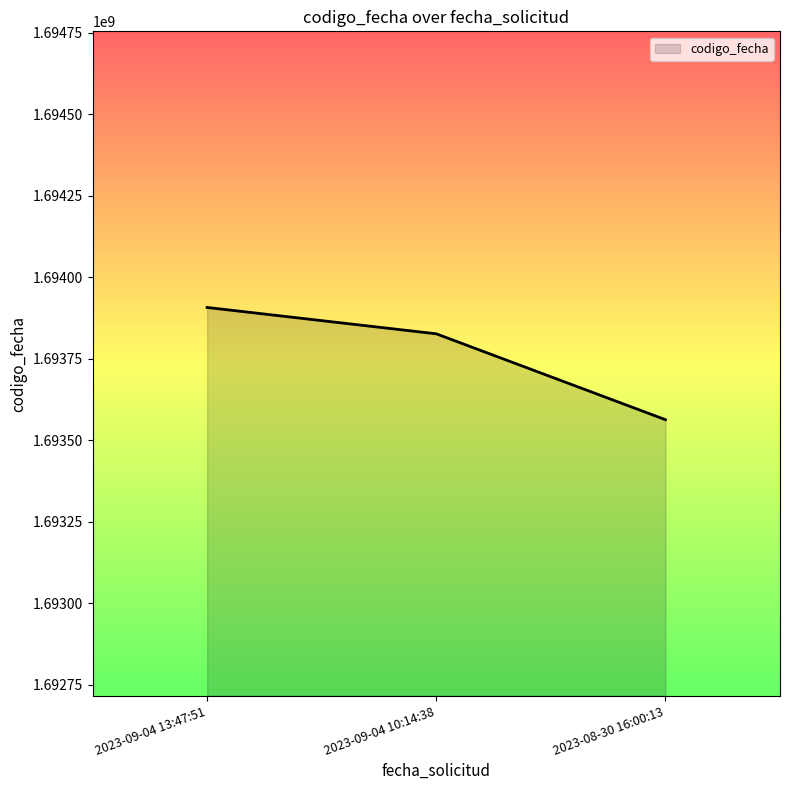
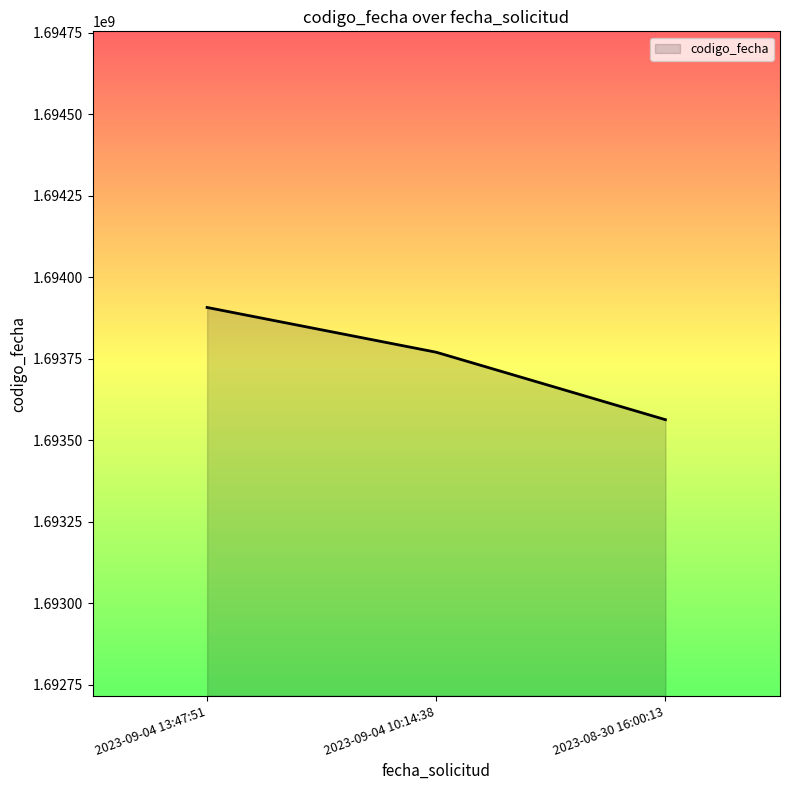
  {
    "2023-09-04 13:47:51": 1693910000,
-   "2023-09-04 10:14:38": 1693830000,
+   "2023-09-04 10:14:38": 1693770000,
    "2023-08-30 16:00:13": 1693560000
  }
